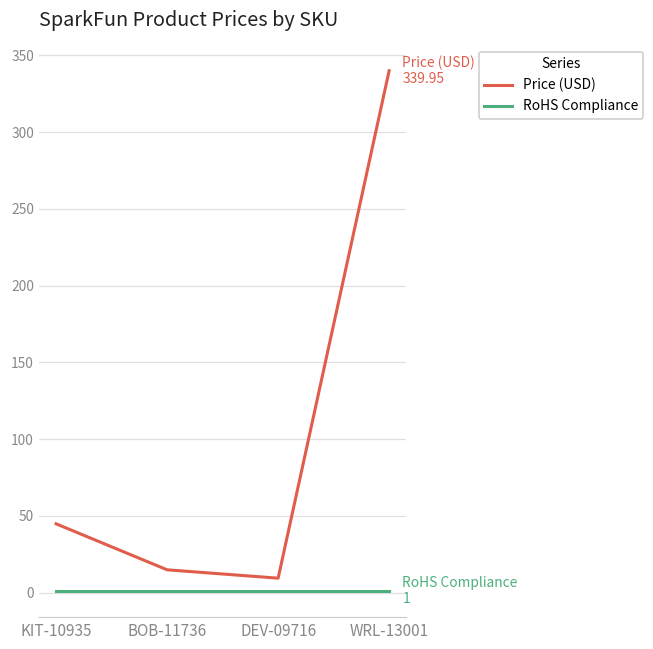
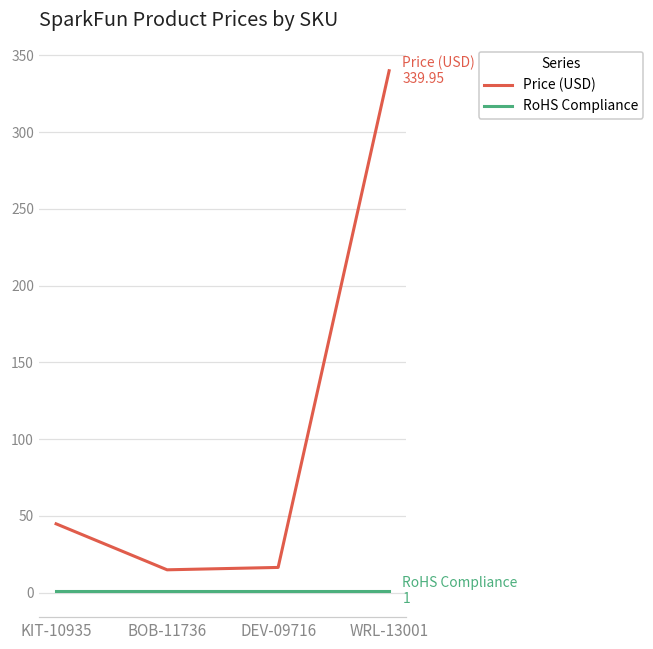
  {
    "Price (USD)": {
      "KIT-10935": 45,
      "BOB-11736": 15,
-     "DEV-09716": 10
+     "DEV-09716": 17
    },
    "RoHS Compliance": {
      "WRL-13001": 1
    }
  }
